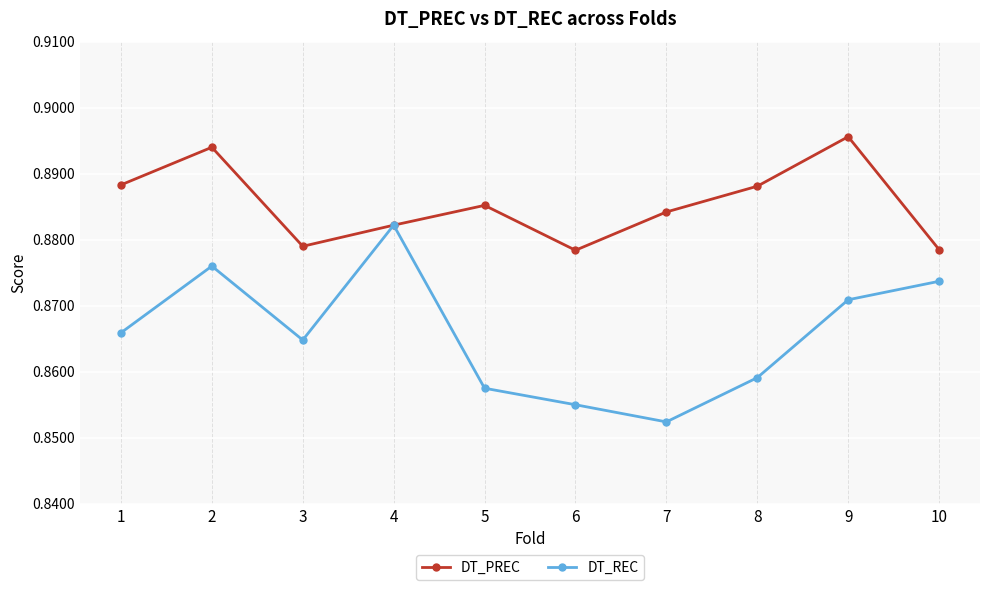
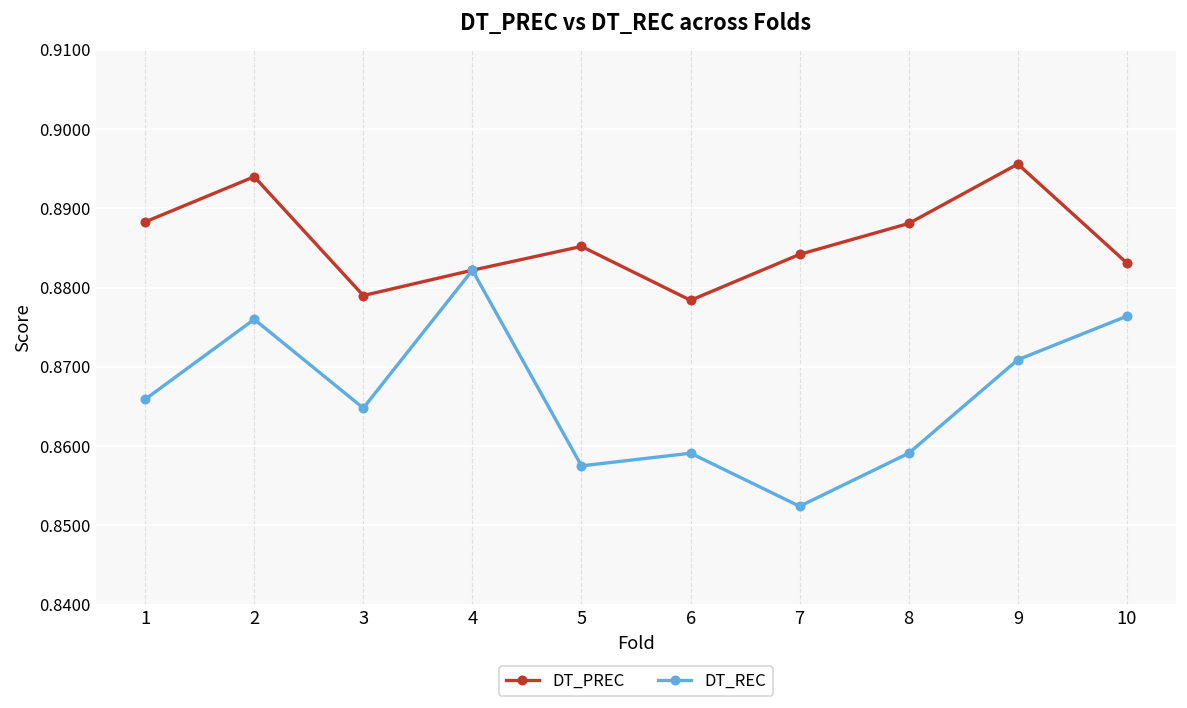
  {
    "DT_PREC": {
      "1": 0.888,
      "2": 0.894,
      "3": 0.879,
      "5": 0.885,
      "6": 0.878,
      "7": 0.884,
      "8": 0.888,
      "9": 0.896,
-     "10": 0.879
+     "10": 0.883
    },
    "DT_REC": {
      "1": 0.866,
      "2": 0.876,
      "3": 0.865,
      "5": 0.858,
-     "6": 0.855,
+     "6": 0.859,
      "7": 0.852,
      "8": 0.859,
      "9": 0.871,
-     "10": 0.874
+     "10": 0.876
    }
  }
